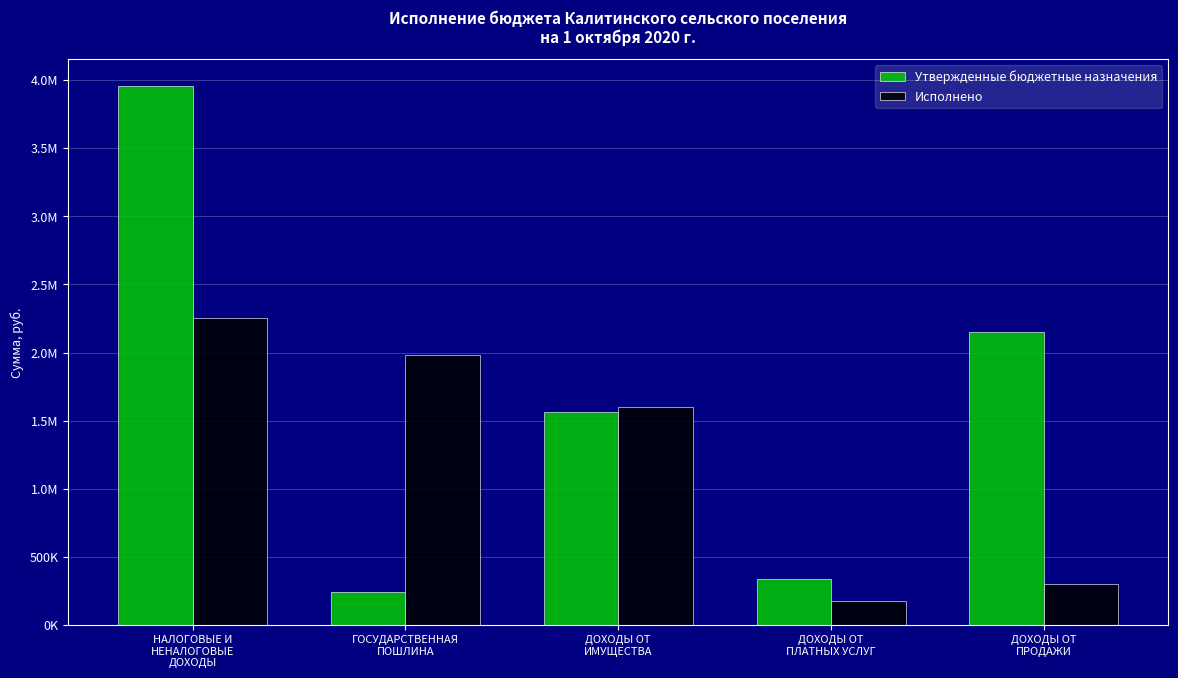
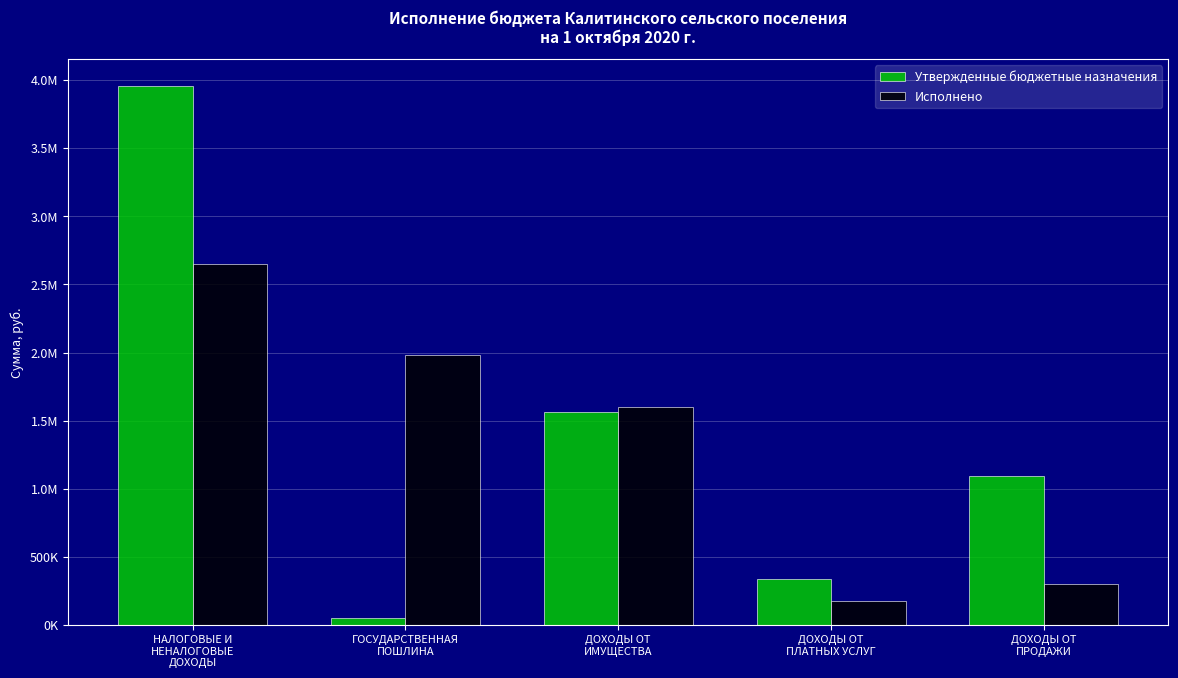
  {
    "Утвержденные бюджетные назначения": {
      "НАЛОГОВЫЕ И НЕНАЛОГОВЫЕ ДОХОДЫ": 3960000,
-     "ГОСУДАРСТВЕННАЯ ПОШЛИНА": 240000,
+     "ГОСУДАРСТВЕННАЯ ПОШЛИНА": 50000,
      "ДОХОДЫ ОТ ИМУЩЕСТВА": 1570000,
      "ДОХОДЫ ОТ ПЛАТНЫХ УСЛУГ": 340000,
-     "ДОХОДЫ ОТ ПРОДАЖИ": 2150000
+     "ДОХОДЫ ОТ ПРОДАЖИ": 1090000
    },
    "Исполнено": {
-     "НАЛОГОВЫЕ И НЕНАЛОГОВЫЕ ДОХОДЫ": 2260000,
+     "НАЛОГОВЫЕ И НЕНАЛОГОВЫЕ ДОХОДЫ": 2650000,
      "ГОСУДАРСТВЕННАЯ ПОШЛИНА": 1980000,
      "ДОХОДЫ ОТ ИМУЩЕСТВА": 1600000,
      "ДОХОДЫ ОТ ПЛАТНЫХ УСЛУГ": 180000,
      "ДОХОДЫ ОТ ПРОДАЖИ": 300000
    }
  }
